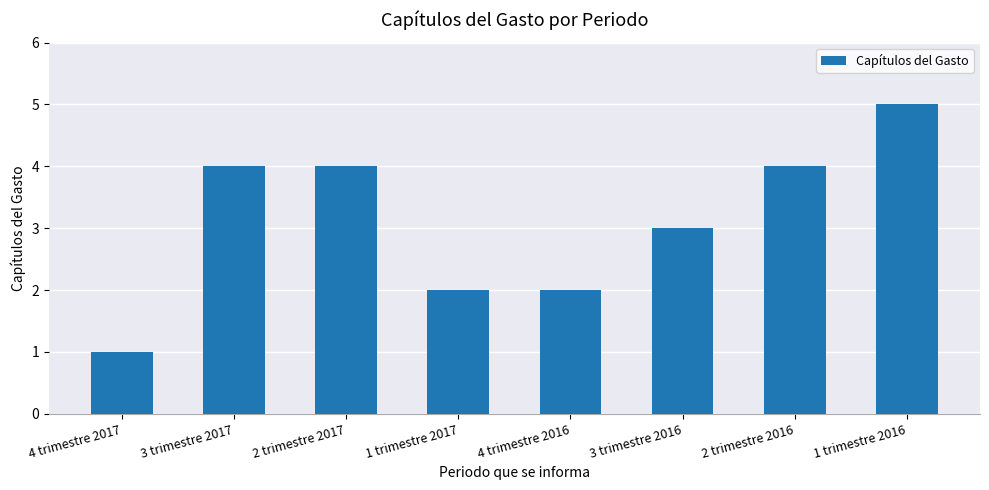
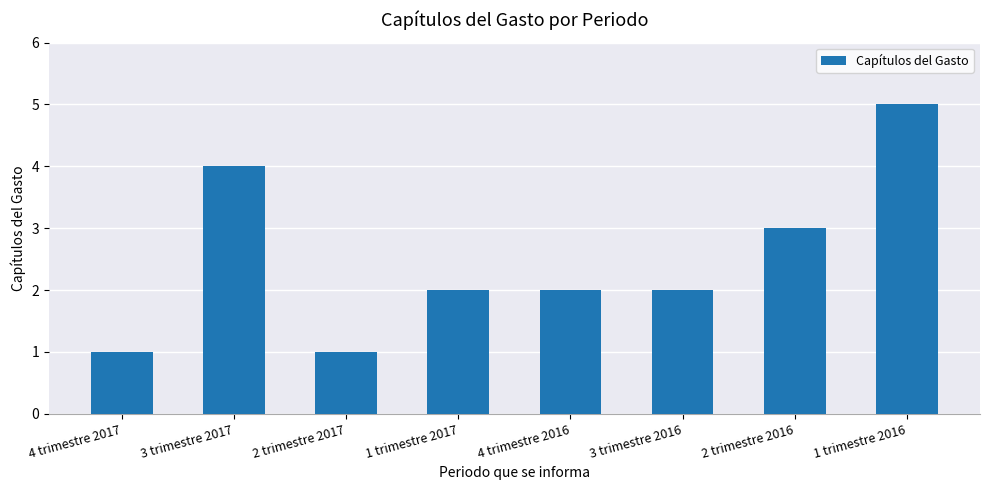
  {
    "4 trimestre 2017": 1,
    "3 trimestre 2017": 4,
-   "2 trimestre 2017": 4,
+   "2 trimestre 2017": 1,
    "1 trimestre 2017": 2,
    "4 trimestre 2016": 2,
-   "3 trimestre 2016": 3,
-   "2 trimestre 2016": 4,
+   "3 trimestre 2016": 2,
+   "2 trimestre 2016": 3,
    "1 trimestre 2016": 5
  }
